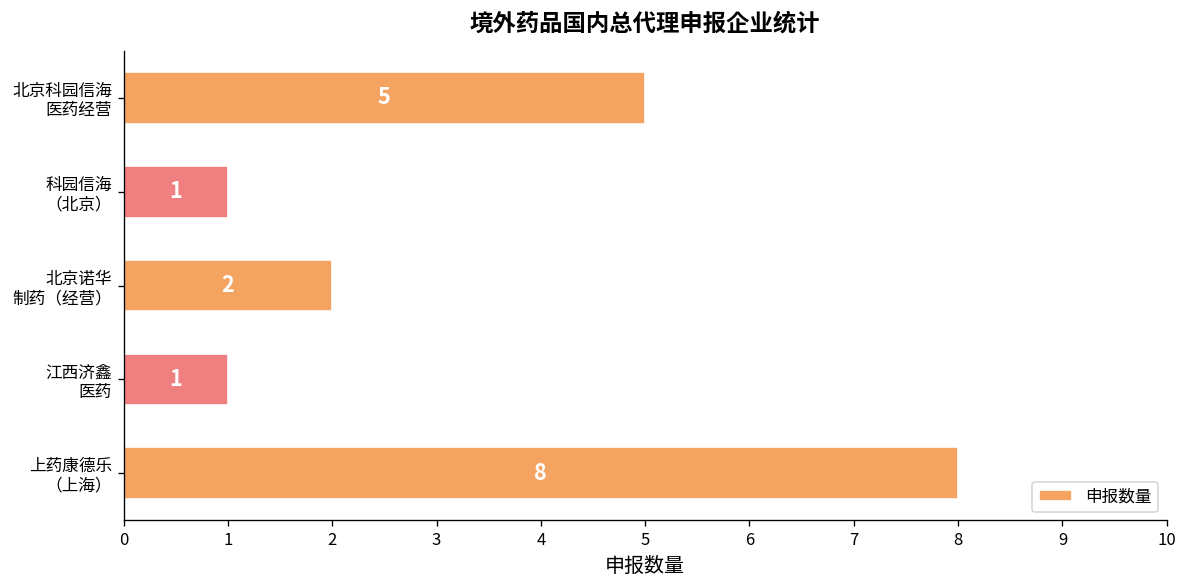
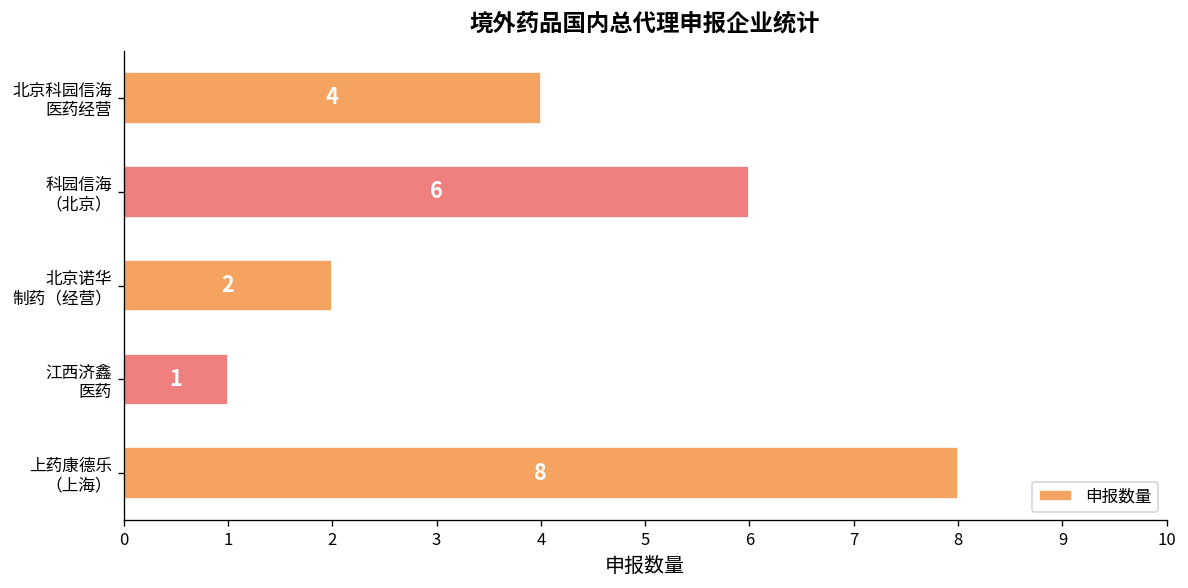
  {
-   "北京科园信海 医药经营": 5,
-   "科园信海 （北京）": 1,
+   "北京科园信海 医药经营": 4,
+   "科园信海 （北京）": 6,
    "北京诺华 制药（经营）": 2,
    "江西济鑫 医药": 1,
    "上药康德乐 （上海）": 8
  }
